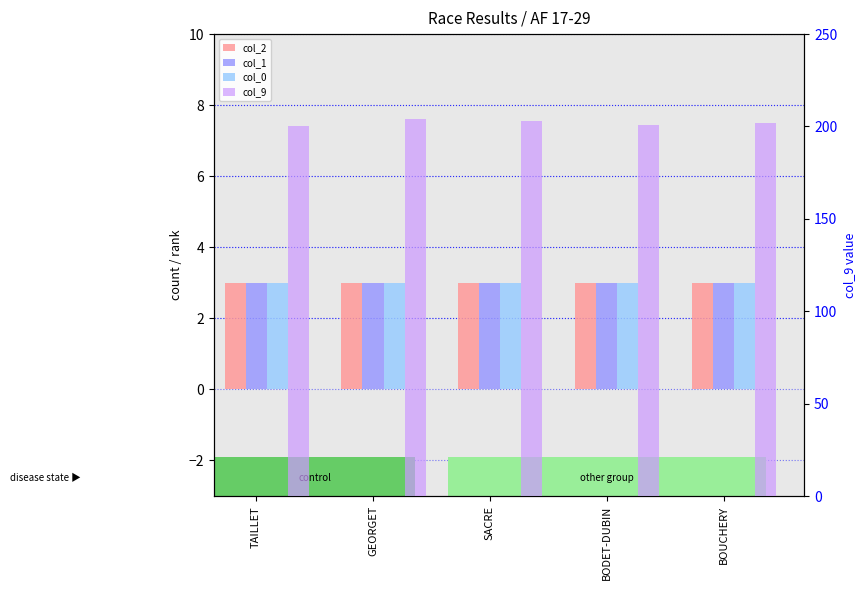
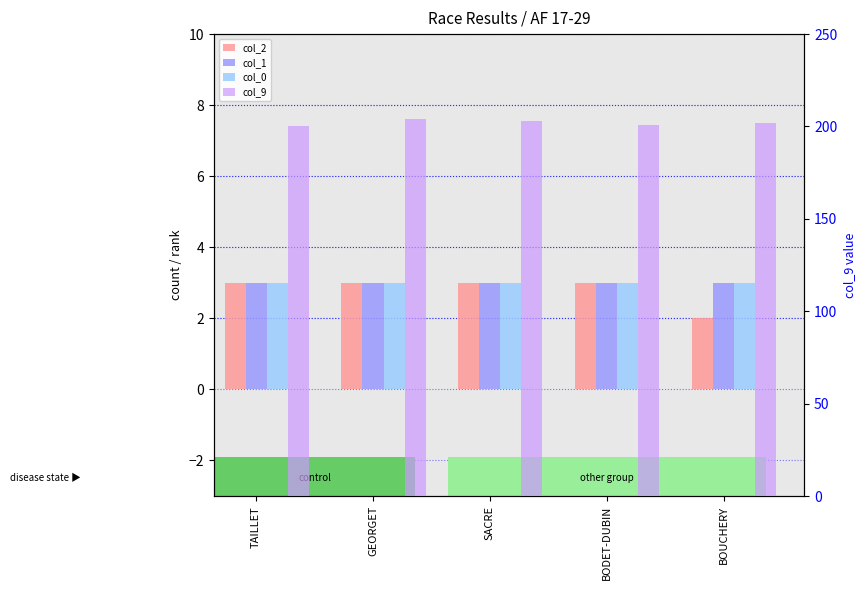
  {
    "col_2": {
      "TAILLET": 3,
      "GEORGET": 3,
      "SACRE": 3,
      "BODET-DUBIN": 3,
-     "BOUCHERY": 3
+     "BOUCHERY": 2
    }
  }
